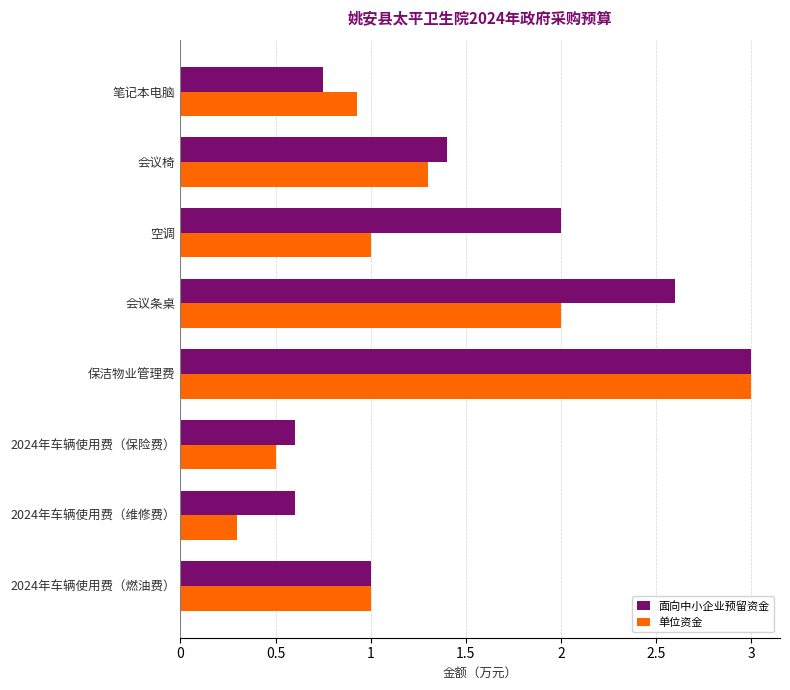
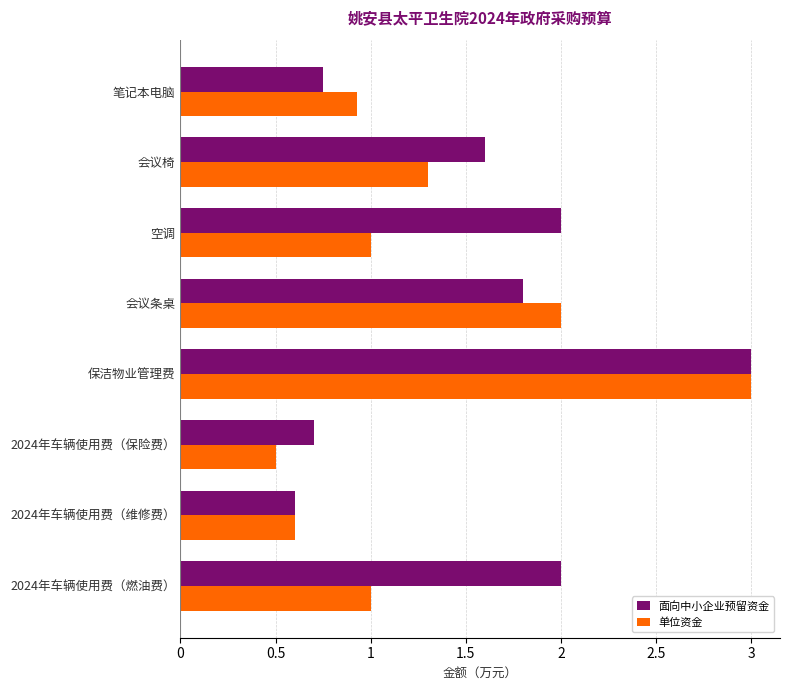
  {
    "面向中小企业预留资金": {
      "笔记本电脑": 0.75,
-     "会议椅": 1.4,
+     "会议椅": 1.6,
      "空调": 2.0,
-     "会议条桌": 2.6,
+     "会议条桌": 1.8,
      "保洁物业管理费": 3.0,
-     "2024年车辆使用费（保险费）": 0.6,
+     "2024年车辆使用费（保险费）": 0.7,
      "2024年车辆使用费（维修费）": 0.6,
-     "2024年车辆使用费（燃油费）": 1
+     "2024年车辆使用费（燃油费）": 2
    },
    "单位资金": {
      "笔记本电脑": 0.93,
      "会议椅": 1.3,
      "空调": 1.0,
      "会议条桌": 2.0,
      "保洁物业管理费": 3.0,
      "2024年车辆使用费（保险费）": 0.5,
-     "2024年车辆使用费（维修费）": 0.3,
+     "2024年车辆使用费（维修费）": 0.6,
      "2024年车辆使用费（燃油费）": 1.0
    }
  }
